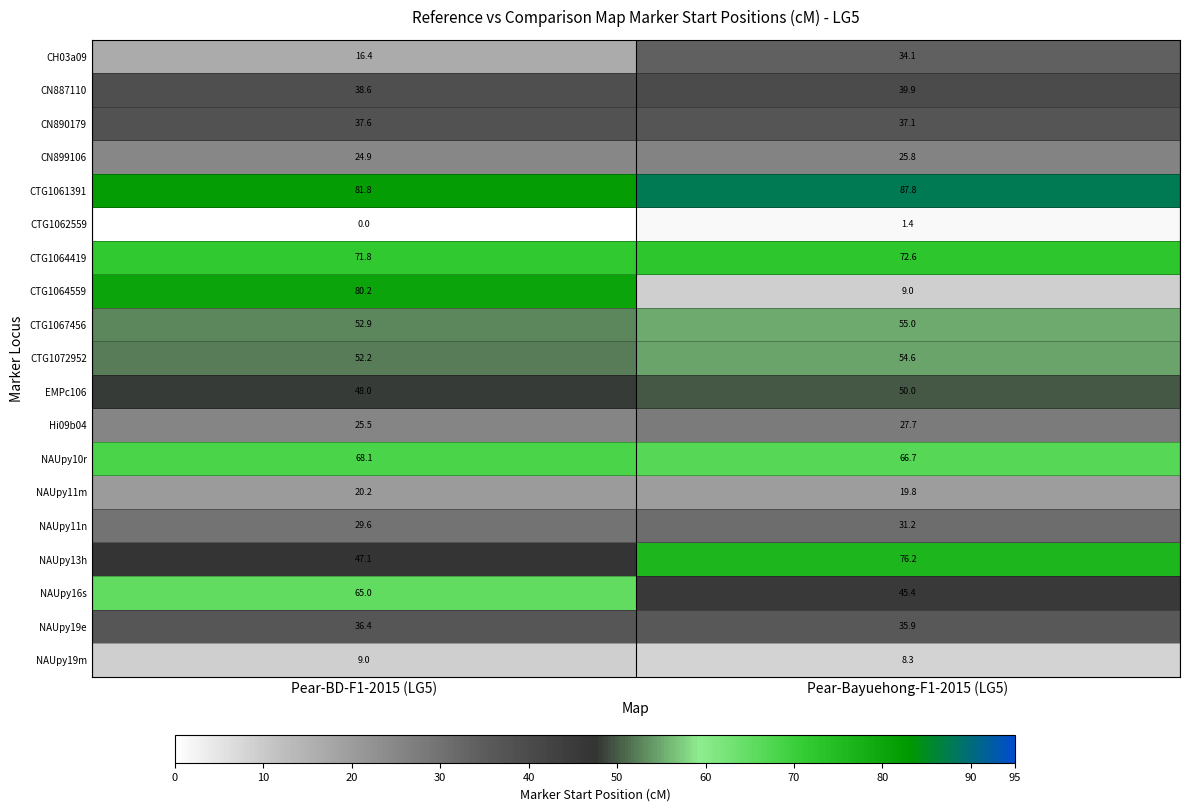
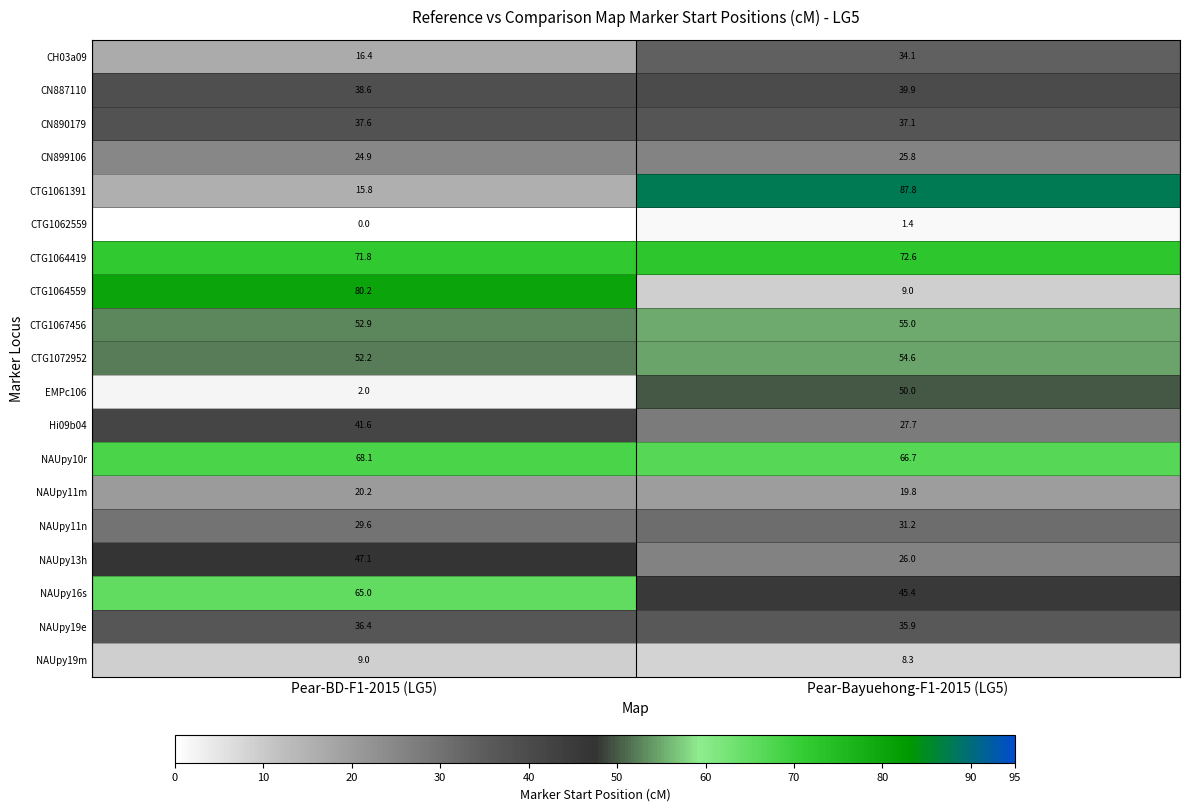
  {
    "CH03a09": {
      "Pear-BD-F1-2015 (LG5)": 16.4,
      "Pear-Bayuehong-F1-2015 (LG5)": 34.1
    },
    "CN887110": {
      "Pear-BD-F1-2015 (LG5)": 38.6,
      "Pear-Bayuehong-F1-2015 (LG5)": 39.9
    },
    "CN890179": {
      "Pear-BD-F1-2015 (LG5)": 37.6,
      "Pear-Bayuehong-F1-2015 (LG5)": 37.1
    },
    "CN899106": {
      "Pear-BD-F1-2015 (LG5)": 24.9,
      "Pear-Bayuehong-F1-2015 (LG5)": 25.8
    },
    "CTG1061391": {
-     "Pear-BD-F1-2015 (LG5)": 81.8,
+     "Pear-BD-F1-2015 (LG5)": 15.8,
      "Pear-Bayuehong-F1-2015 (LG5)": 87.8
    },
    "CTG1062559": {
      "Pear-BD-F1-2015 (LG5)": 0.0,
      "Pear-Bayuehong-F1-2015 (LG5)": 1.4
    },
    "CTG1064419": {
      "Pear-BD-F1-2015 (LG5)": 71.8,
      "Pear-Bayuehong-F1-2015 (LG5)": 72.6
    },
    "CTG1064559": {
      "Pear-BD-F1-2015 (LG5)": 80.2,
      "Pear-Bayuehong-F1-2015 (LG5)": 9.0
    },
    "CTG1067456": {
      "Pear-BD-F1-2015 (LG5)": 52.9,
      "Pear-Bayuehong-F1-2015 (LG5)": 55.0
    },
    "CTG1072952": {
      "Pear-BD-F1-2015 (LG5)": 52.2,
      "Pear-Bayuehong-F1-2015 (LG5)": 54.6
    },
    "EMPc106": {
-     "Pear-BD-F1-2015 (LG5)": 48.0,
+     "Pear-BD-F1-2015 (LG5)": 2.0,
      "Pear-Bayuehong-F1-2015 (LG5)": 50.0
    },
    "Hi09b04": {
-     "Pear-BD-F1-2015 (LG5)": 25.5,
+     "Pear-BD-F1-2015 (LG5)": 41.6,
      "Pear-Bayuehong-F1-2015 (LG5)": 27.7
    },
    "NAUpy10r": {
      "Pear-BD-F1-2015 (LG5)": 68.1,
      "Pear-Bayuehong-F1-2015 (LG5)": 66.7
    },
    "NAUpy11m": {
      "Pear-BD-F1-2015 (LG5)": 20.2,
      "Pear-Bayuehong-F1-2015 (LG5)": 19.8
    },
    "NAUpy11n": {
      "Pear-BD-F1-2015 (LG5)": 29.6,
      "Pear-Bayuehong-F1-2015 (LG5)": 31.2
    },
    "NAUpy13h": {
      "Pear-BD-F1-2015 (LG5)": 47.1,
-     "Pear-Bayuehong-F1-2015 (LG5)": 76.2
+     "Pear-Bayuehong-F1-2015 (LG5)": 26.0
    },
    "NAUpy16s": {
      "Pear-BD-F1-2015 (LG5)": 65.0,
      "Pear-Bayuehong-F1-2015 (LG5)": 45.4
    },
    "NAUpy19e": {
      "Pear-BD-F1-2015 (LG5)": 36.4,
      "Pear-Bayuehong-F1-2015 (LG5)": 35.9
    },
    "NAUpy19m": {
      "Pear-BD-F1-2015 (LG5)": 9.0,
      "Pear-Bayuehong-F1-2015 (LG5)": 8.3
    }
  }
